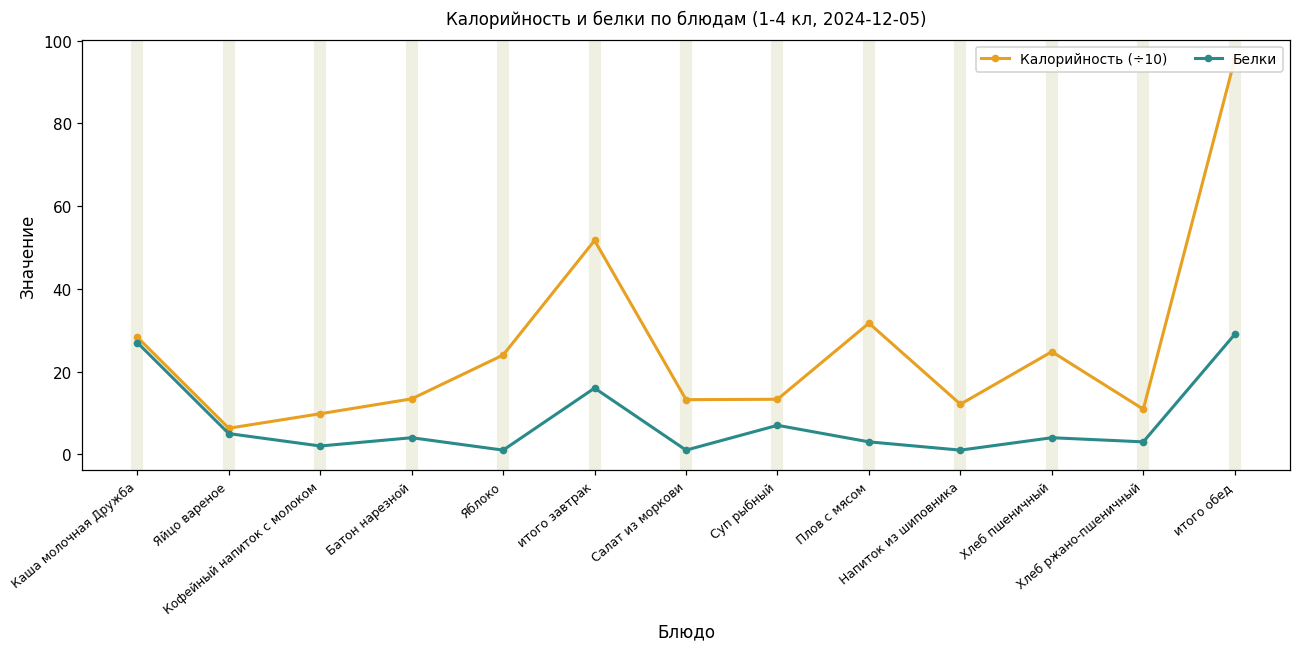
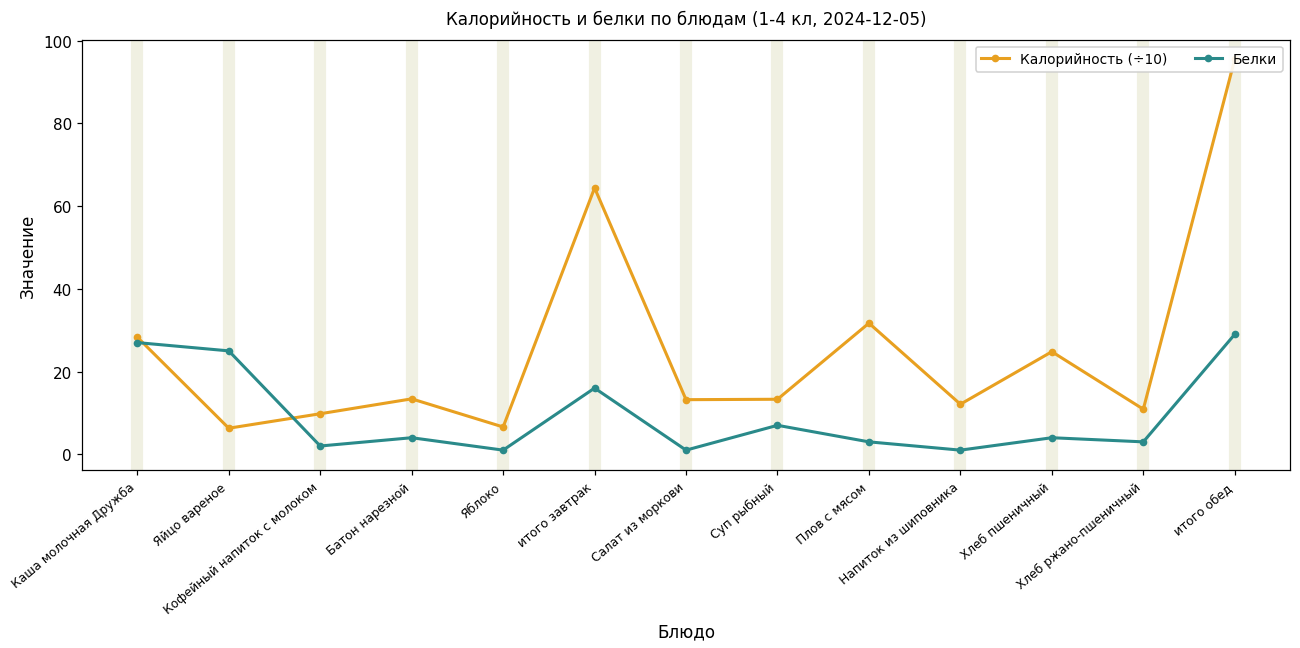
  {
    "Калорийность (÷10)": {
      "Каша молочная Дружба": 28,
      "Яйцо вареное": 6,
      "Кофейный напиток с молоком": 10,
      "Батон нарезной": 13,
-     "Яблоко": 24,
-     "итого завтрак": 52,
+     "Яблоко": 7,
+     "итого завтрак": 64,
      "Салат из моркови": 13,
      "Суп рыбный": 13,
      "Плов с мясом": 32,
      "Напиток из шиповника": 12,
      "Хлеб пшеничный": 25,
      "Хлеб ржано-пшеничный": 11
    },
    "Белки": {
      "Каша молочная Дружба": 27,
-     "Яйцо вареное": 5,
+     "Яйцо вареное": 25,
      "Кофейный напиток с молоком": 2,
      "Батон нарезной": 4,
      "Яблоко": 1,
      "итого завтрак": 16,
      "Салат из моркови": 1,
      "Суп рыбный": 7,
      "Плов с мясом": 3,
      "Напиток из шиповника": 1,
      "Хлеб пшеничный": 4,
      "Хлеб ржано-пшеничный": 3,
      "итого обед": 29
    }
  }
